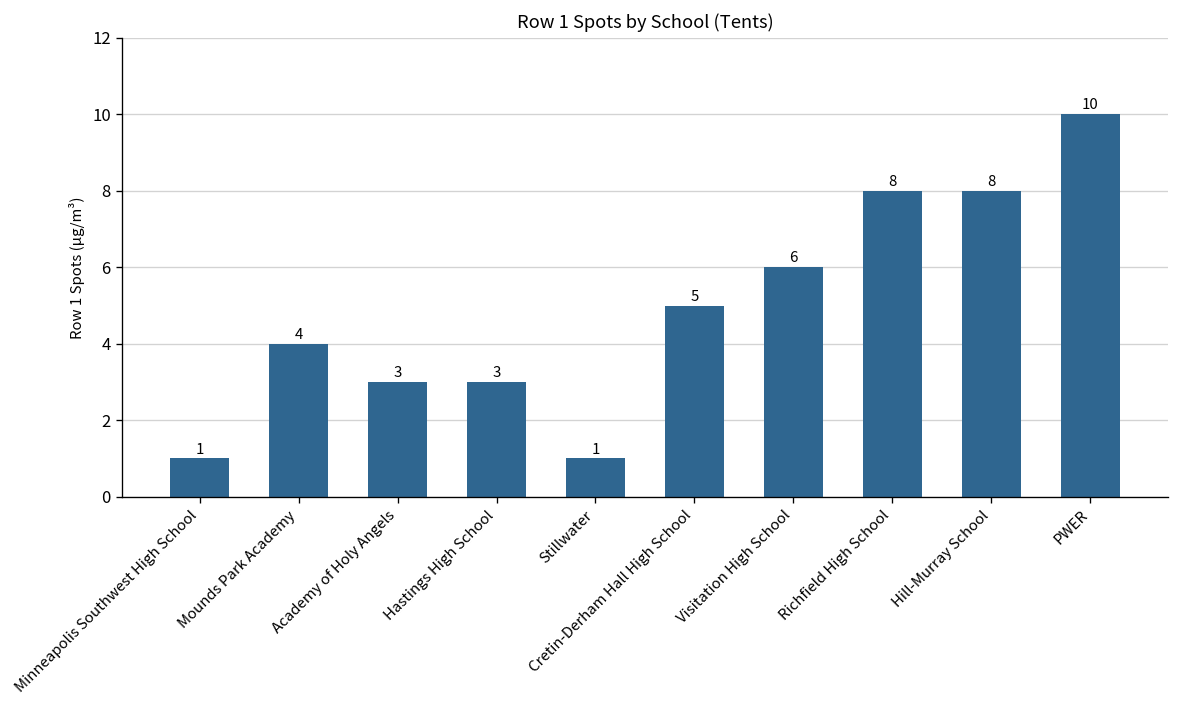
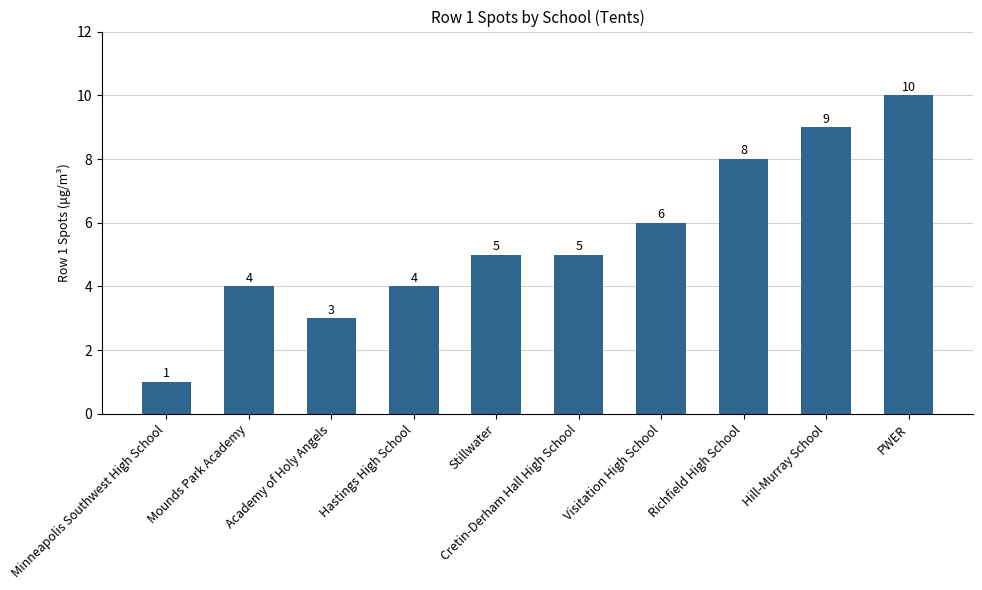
  {
    "Minneapolis Southwest High School": 1,
    "Mounds Park Academy": 4,
    "Academy of Holy Angels": 3,
-   "Hastings High School": 3,
-   "Stillwater": 1,
+   "Hastings High School": 4,
+   "Stillwater": 5,
    "Cretin-Derham Hall High School": 5,
    "Visitation High School": 6,
    "Richfield High School": 8,
-   "Hill-Murray School": 8,
+   "Hill-Murray School": 9,
    "PWER": 10
  }
